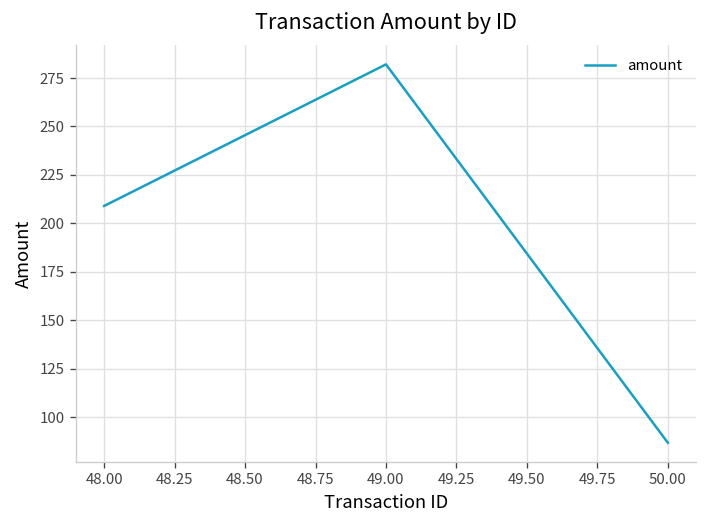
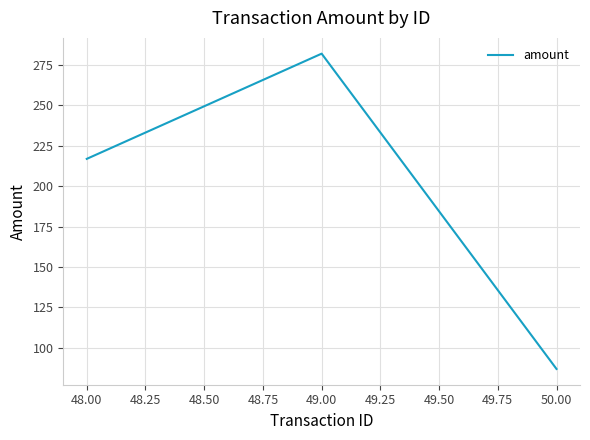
  {
-   "48.00": 209,
+   "48.00": 217,
    "49.00": 282,
    "50.00": 87
  }
